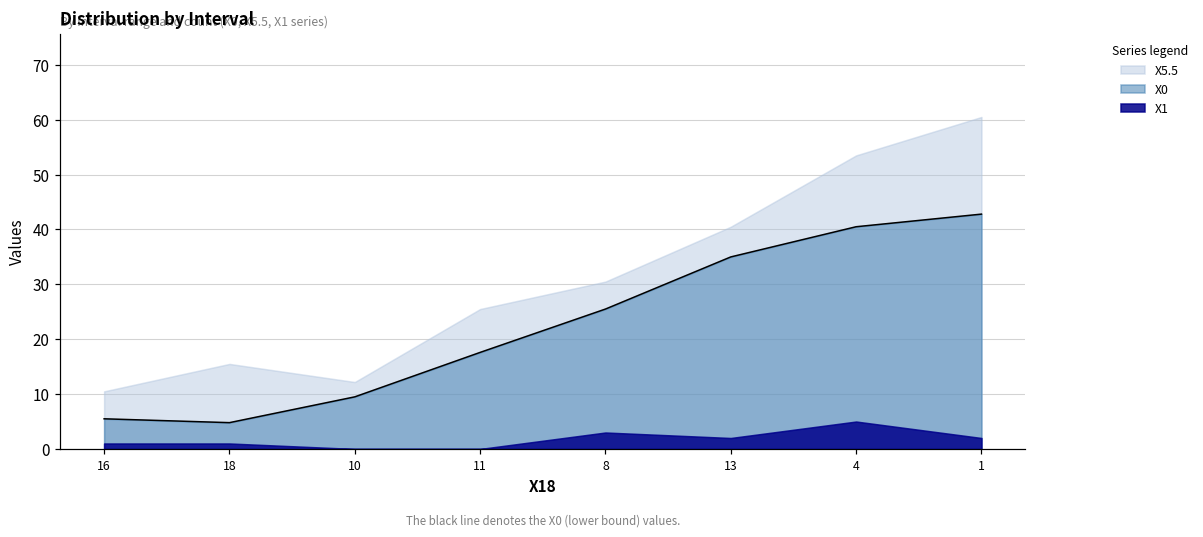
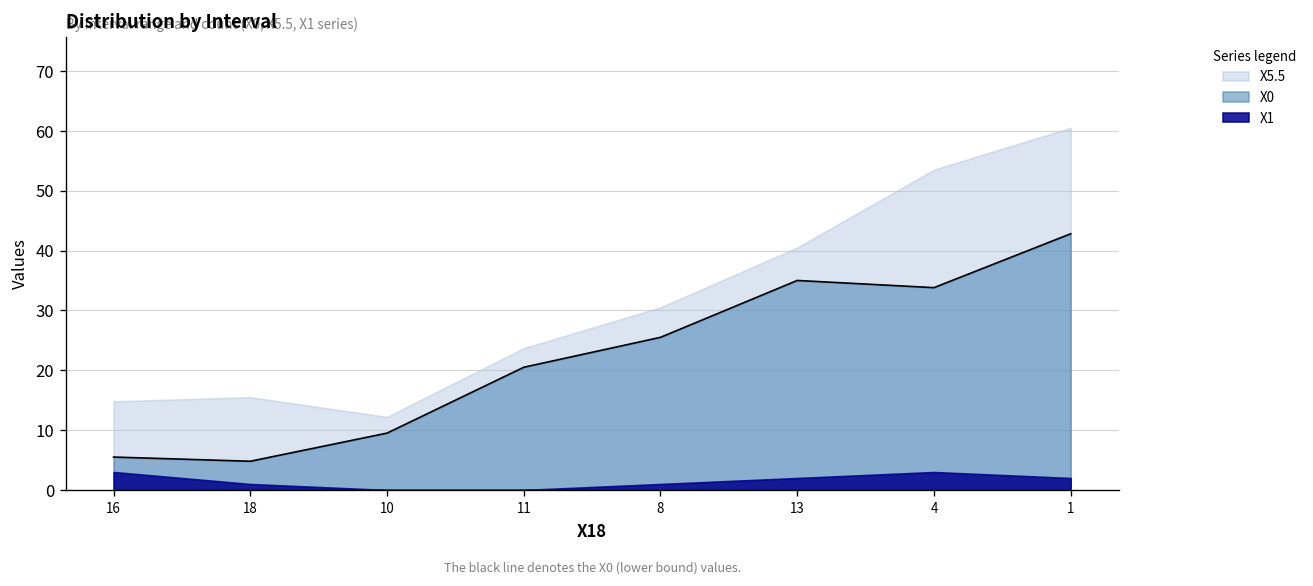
  {
    "X5.5": {
-     "16": 11,
+     "16": 15,
      "18": 16,
      "10": 12,
-     "11": 26,
+     "11": 24,
      "8": 31,
      "13": 41,
      "4": 54,
      "1": 61
    },
    "X0": {
      "16": 6,
      "18": 5,
      "10": 10,
-     "11": 18,
+     "11": 21,
      "8": 26,
      "13": 35,
-     "4": 41,
+     "4": 34,
      "1": 43
    },
    "X1": {
-     "16": 1,
+     "16": 3,
      "18": 1,
      "10": 0,
      "11": 0,
-     "8": 3,
+     "8": 1,
      "13": 2,
-     "4": 5,
+     "4": 3,
      "1": 2
    }
  }
